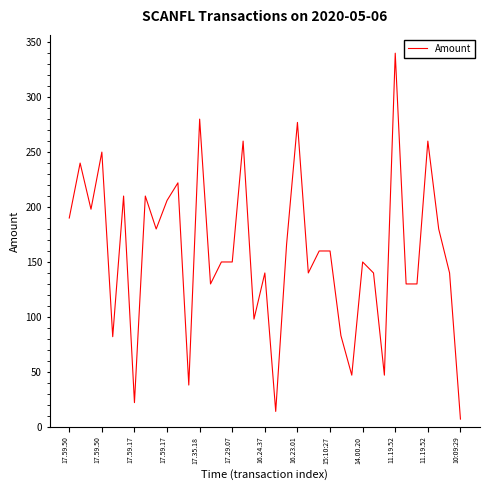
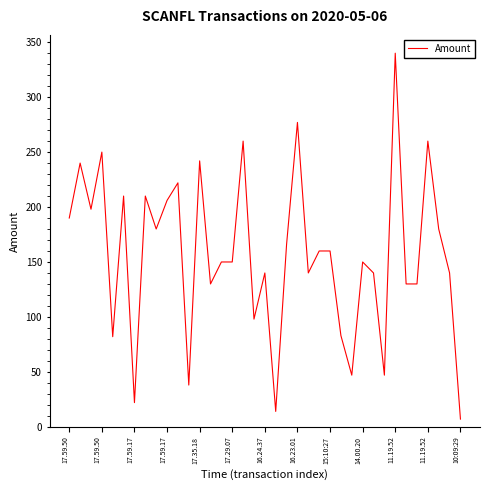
  {
-   "17.35.18": 280,
+   "17.35.18": 242,
    "16.23.01": 277,
    "10:09:29": 7
  }
